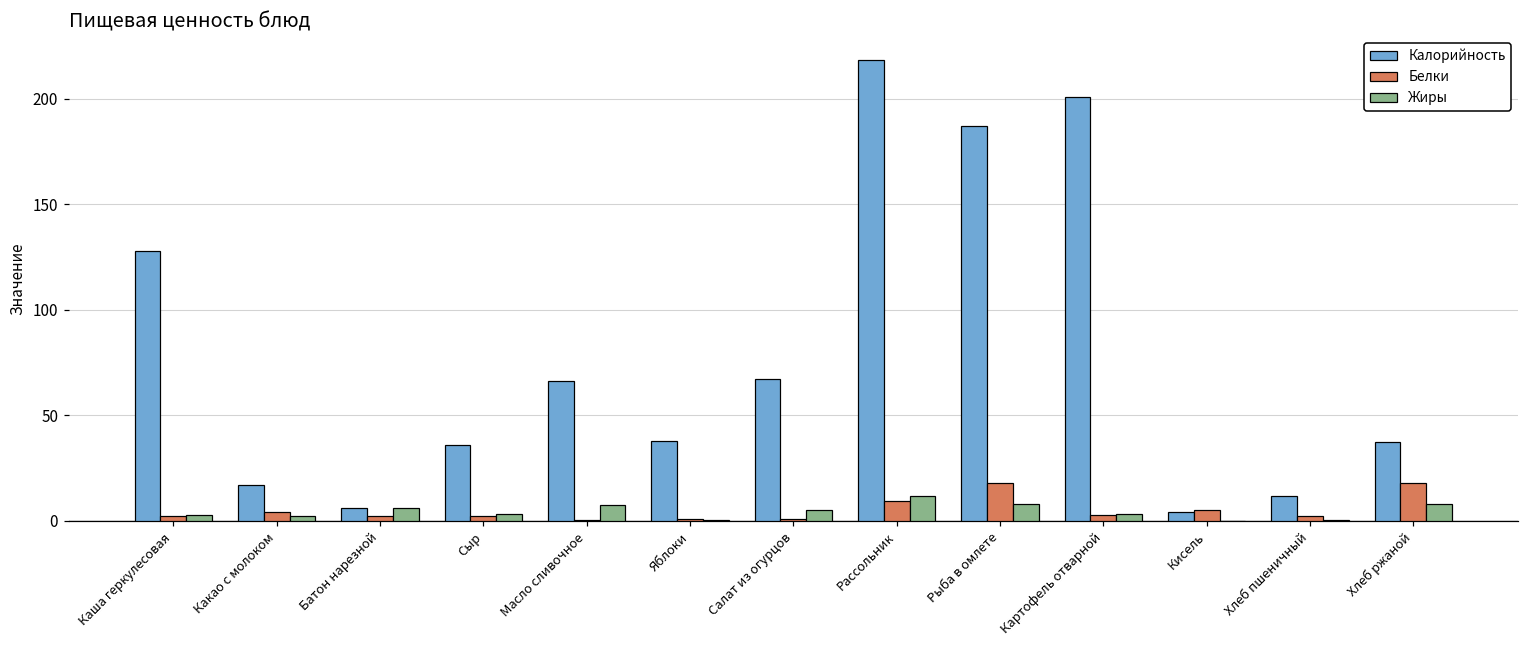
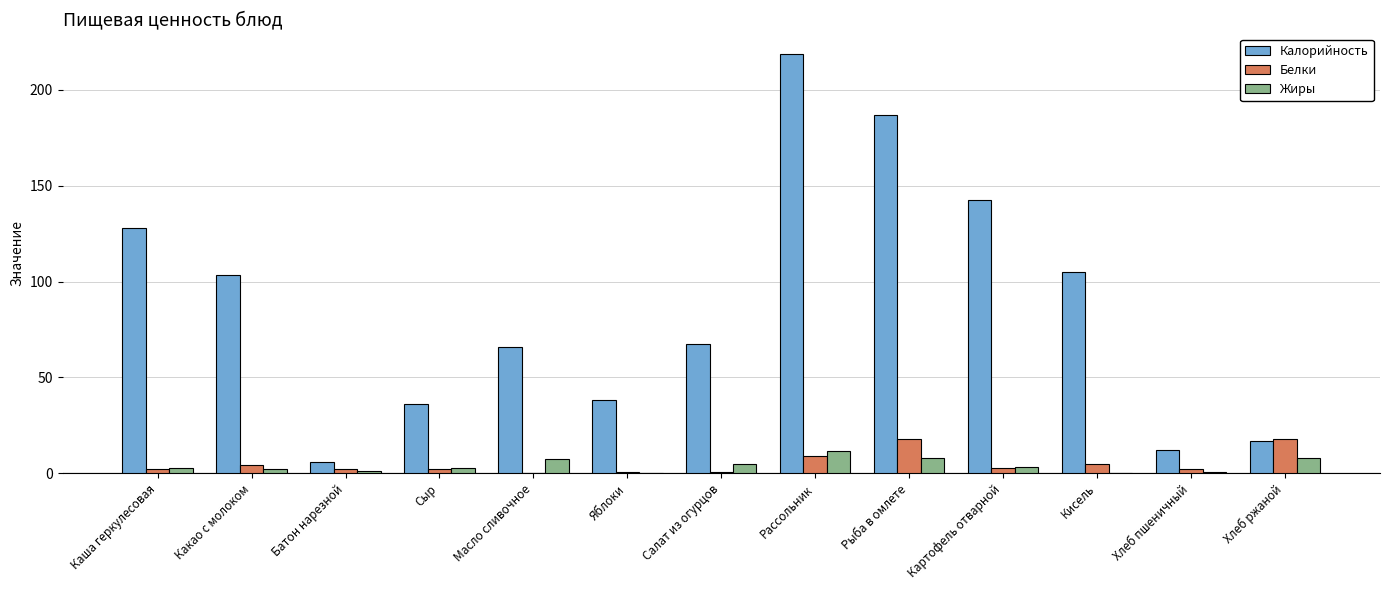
  {
    "Калорийность": {
      "Каша геркулесовая": 128,
-     "Какао с молоком": 17,
+     "Какао с молоком": 104,
      "Батон нарезной": 6,
      "Сыр": 36,
      "Масло сливочное": 66,
      "Яблоки": 38,
      "Салат из огурцов": 67,
      "Рассольник": 219,
      "Рыба в омлете": 187,
-     "Картофель отварной": 201,
-     "Кисель": 4,
+     "Картофель отварной": 142,
+     "Кисель": 105,
      "Хлеб пшеничный": 12,
-     "Хлеб ржаной": 37
+     "Хлеб ржаной": 17
    },
    "Белки": {
      "Каша геркулесовая": 2,
      "Какао с молоком": 4,
      "Батон нарезной": 2,
      "Сыр": 2,
      "Рассольник": 9,
      "Рыба в омлете": 18,
      "Картофель отварной": 3,
      "Кисель": 5,
      "Хлеб пшеничный": 2,
      "Хлеб ржаной": 18
    },
    "Жиры": {
      "Каша геркулесовая": 3,
      "Какао с молоком": 2,
-     "Батон нарезной": 6,
+     "Батон нарезной": 1,
      "Сыр": 3,
      "Масло сливочное": 7,
      "Салат из огурцов": 5,
      "Рассольник": 12,
      "Рыба в омлете": 8,
      "Картофель отварной": 3,
      "Хлеб ржаной": 8
    }
  }
